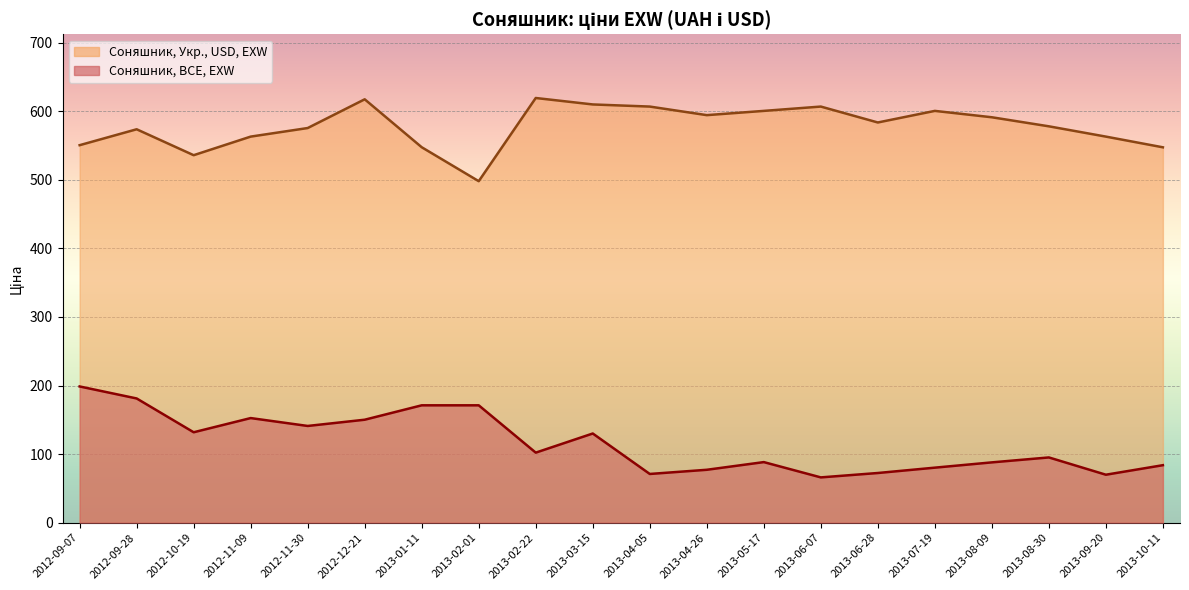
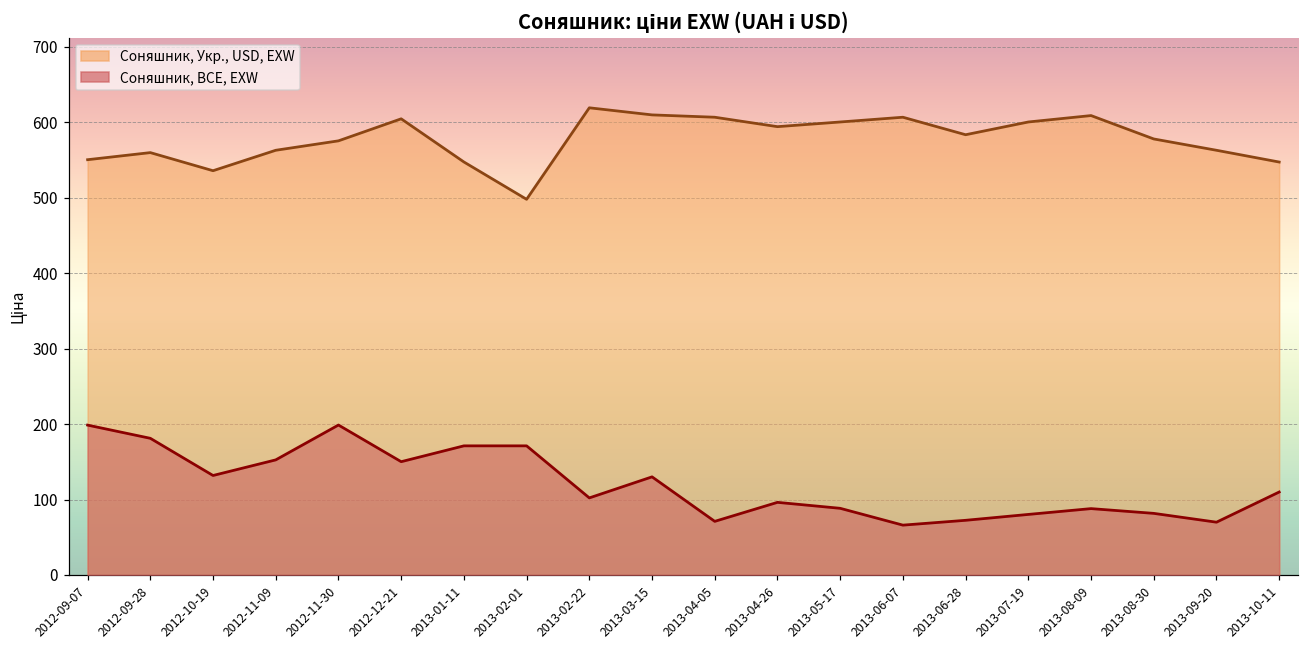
  {
    "Соняшник, Укр., USD, EXW": {
      "2012-09-07": 550,
-     "2012-09-28": 570,
+     "2012-09-28": 560,
      "2012-10-19": 540,
      "2012-11-09": 560,
      "2012-11-30": 580,
-     "2012-12-21": 620,
+     "2012-12-21": 600,
      "2013-01-11": 550,
      "2013-02-01": 500,
      "2013-02-22": 620,
      "2013-03-15": 610,
      "2013-04-05": 610,
      "2013-04-26": 590,
      "2013-05-17": 600,
      "2013-06-07": 610,
      "2013-06-28": 580,
      "2013-07-19": 600,
-     "2013-08-09": 590,
+     "2013-08-09": 610,
      "2013-08-30": 580,
      "2013-09-20": 560,
      "2013-10-11": 550
    },
    "Соняшник, BCE, EXW": {
      "2012-09-07": 200,
      "2012-09-28": 180,
      "2012-10-19": 130,
      "2012-11-09": 150,
-     "2012-11-30": 140,
+     "2012-11-30": 200,
      "2012-12-21": 150,
      "2013-01-11": 170,
      "2013-02-01": 170,
      "2013-02-22": 100,
      "2013-03-15": 130,
      "2013-04-05": 70,
-     "2013-04-26": 80,
+     "2013-04-26": 100,
      "2013-05-17": 90,
      "2013-06-07": 70,
      "2013-06-28": 70,
      "2013-07-19": 80,
      "2013-08-09": 90,
-     "2013-08-30": 100,
+     "2013-08-30": 80,
      "2013-09-20": 70,
-     "2013-10-11": 80
+     "2013-10-11": 110
    }
  }
